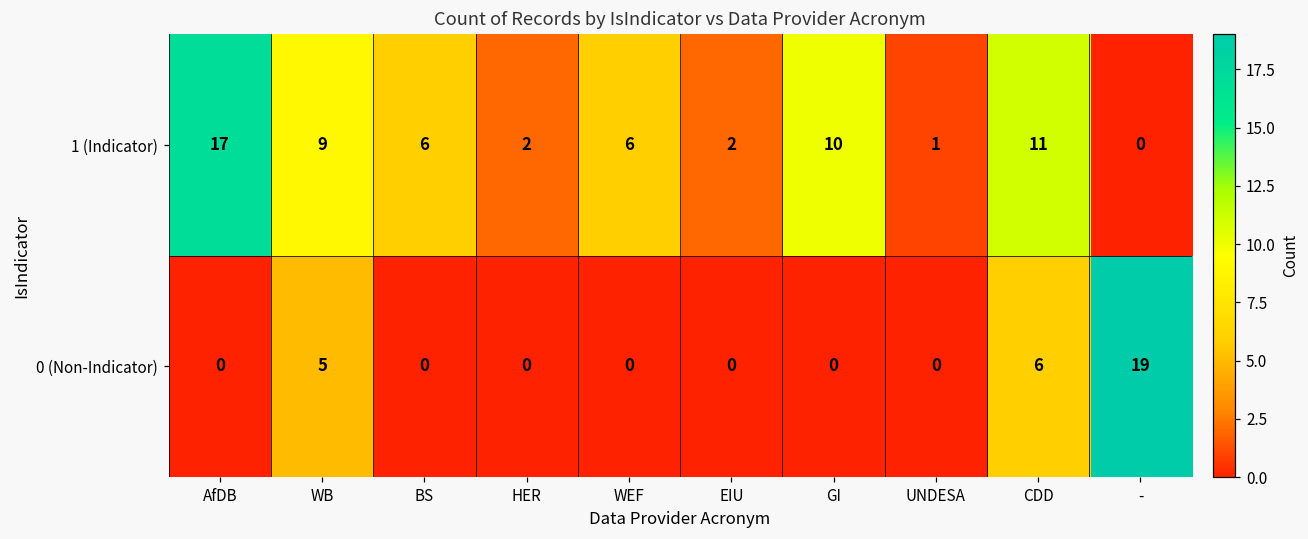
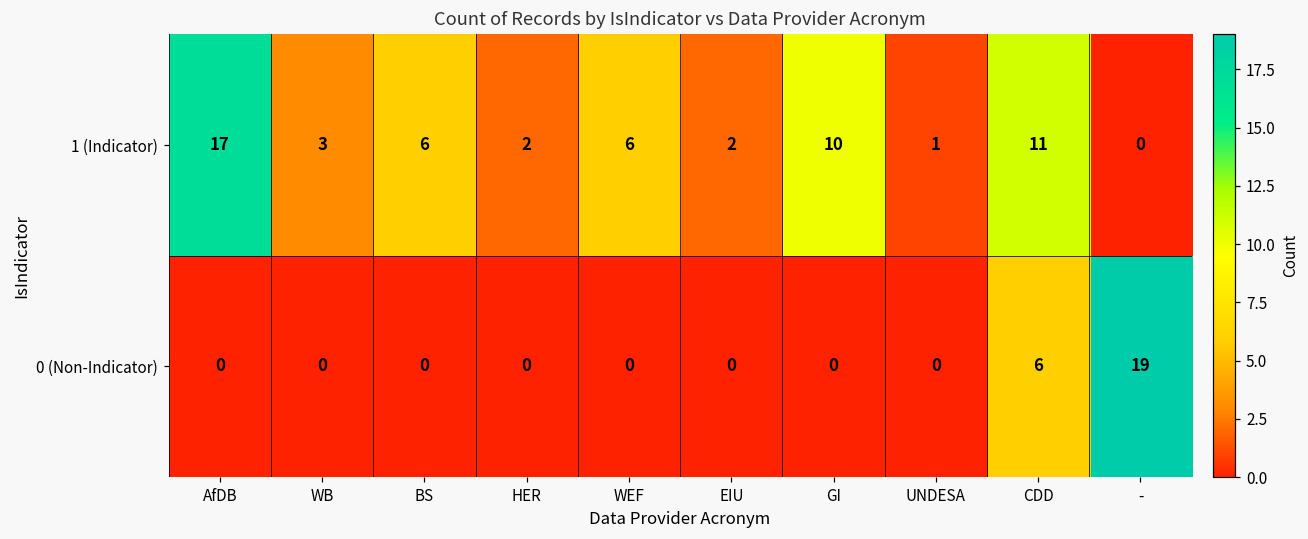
  {
    "1 (Indicator)": {
      "AfDB": 17,
-     "WB": 9,
+     "WB": 3,
      "BS": 6,
      "HER": 2,
      "WEF": 6,
      "EIU": 2,
      "GI": 10,
      "UNDESA": 1,
      "CDD": 11,
      "-": 0
    },
    "0 (Non-Indicator)": {
      "AfDB": 0,
-     "WB": 5,
+     "WB": 0,
      "BS": 0,
      "HER": 0,
      "WEF": 0,
      "EIU": 0,
      "GI": 0,
      "UNDESA": 0,
      "CDD": 6,
      "-": 19
    }
  }
